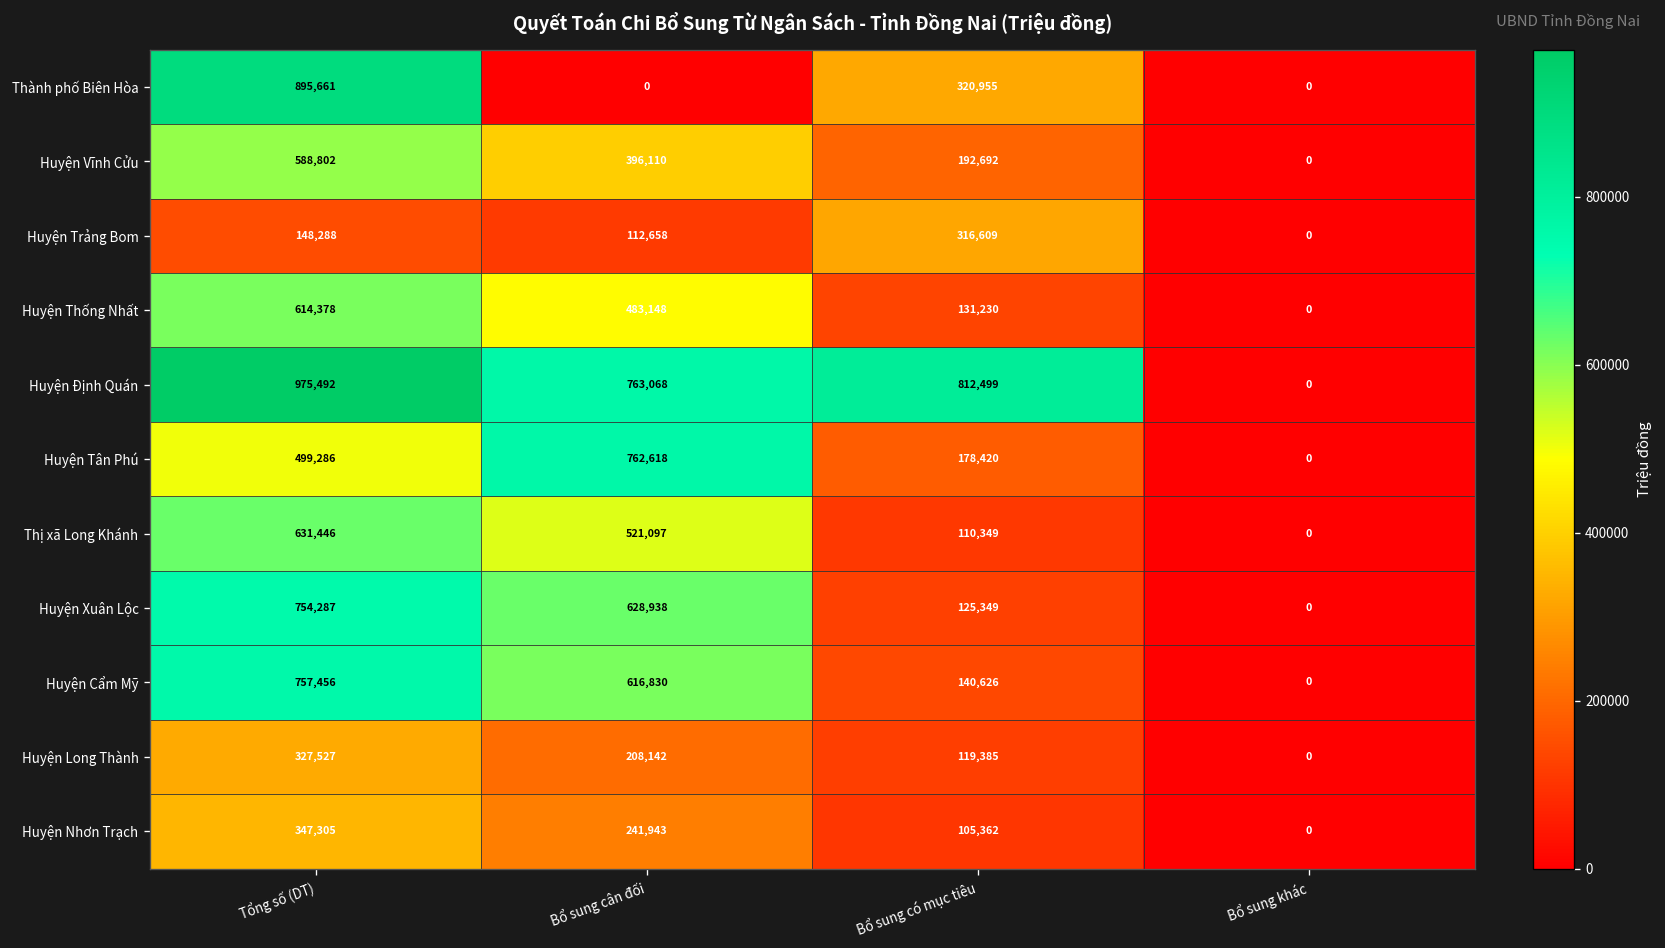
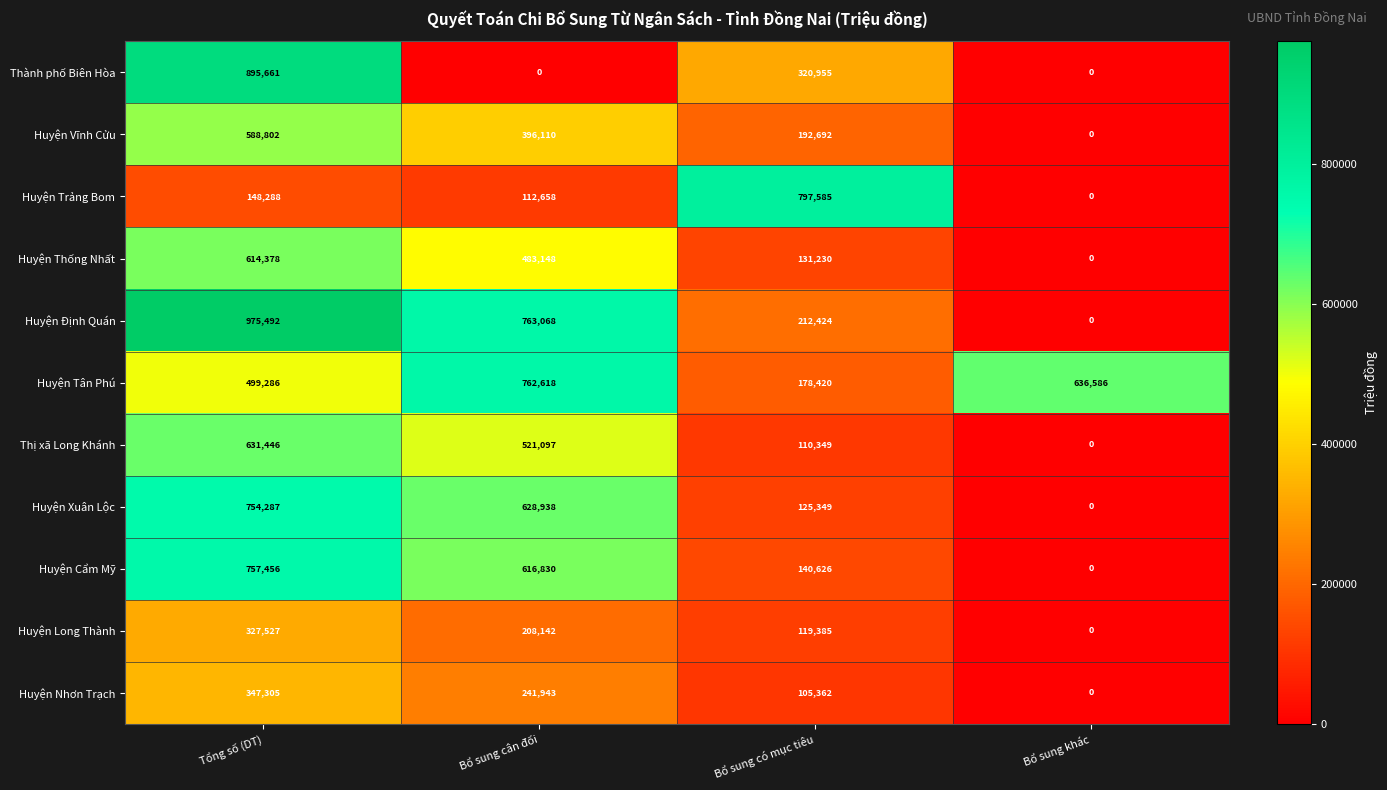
  {
    "Thành phố Biên Hòa": {
      "Tổng số (DT)": "895,661",
      "Bổ sung cân đối": "0",
      "Bổ sung có mục tiêu": "320,955",
      "Bổ sung khác": "0"
    },
    "Huyện Vĩnh Cửu": {
      "Tổng số (DT)": "588,802",
      "Bổ sung cân đối": "396,110",
      "Bổ sung có mục tiêu": "192,692",
      "Bổ sung khác": "0"
    },
    "Huyện Trảng Bom": {
      "Tổng số (DT)": "148,288",
      "Bổ sung cân đối": "112,658",
-     "Bổ sung có mục tiêu": "316,609",
+     "Bổ sung có mục tiêu": "797,585",
      "Bổ sung khác": "0"
    },
    "Huyện Thống Nhất": {
      "Tổng số (DT)": "614,378",
      "Bổ sung cân đối": "483,148",
      "Bổ sung có mục tiêu": "131,230",
      "Bổ sung khác": "0"
    },
    "Huyện Định Quán": {
      "Tổng số (DT)": "975,492",
      "Bổ sung cân đối": "763,068",
-     "Bổ sung có mục tiêu": "812,499",
+     "Bổ sung có mục tiêu": "212,424",
      "Bổ sung khác": "0"
    },
    "Huyện Tân Phú": {
      "Tổng số (DT)": "499,286",
      "Bổ sung cân đối": "762,618",
      "Bổ sung có mục tiêu": "178,420",
-     "Bổ sung khác": "0"
+     "Bổ sung khác": "636,586"
    },
    "Thị xã Long Khánh": {
      "Tổng số (DT)": "631,446",
      "Bổ sung cân đối": "521,097",
      "Bổ sung có mục tiêu": "110,349",
      "Bổ sung khác": "0"
    },
    "Huyện Xuân Lộc": {
      "Tổng số (DT)": "754,287",
      "Bổ sung cân đối": "628,938",
      "Bổ sung có mục tiêu": "125,349",
      "Bổ sung khác": "0"
    },
    "Huyện Cẩm Mỹ": {
      "Tổng số (DT)": "757,456",
      "Bổ sung cân đối": "616,830",
      "Bổ sung có mục tiêu": "140,626",
      "Bổ sung khác": "0"
    },
    "Huyện Long Thành": {
      "Tổng số (DT)": "327,527",
      "Bổ sung cân đối": "208,142",
      "Bổ sung có mục tiêu": "119,385",
      "Bổ sung khác": "0"
    },
    "Huyện Nhơn Trạch": {
      "Tổng số (DT)": "347,305",
      "Bổ sung cân đối": "241,943",
      "Bổ sung có mục tiêu": "105,362",
      "Bổ sung khác": "0"
    }
  }
